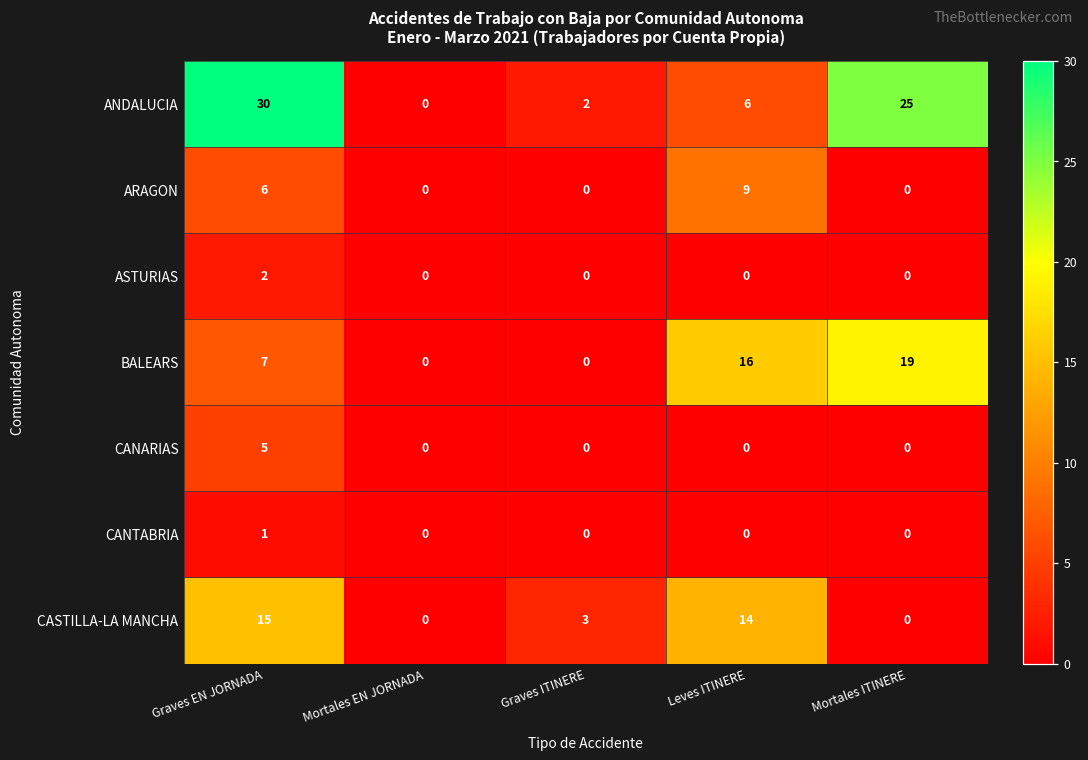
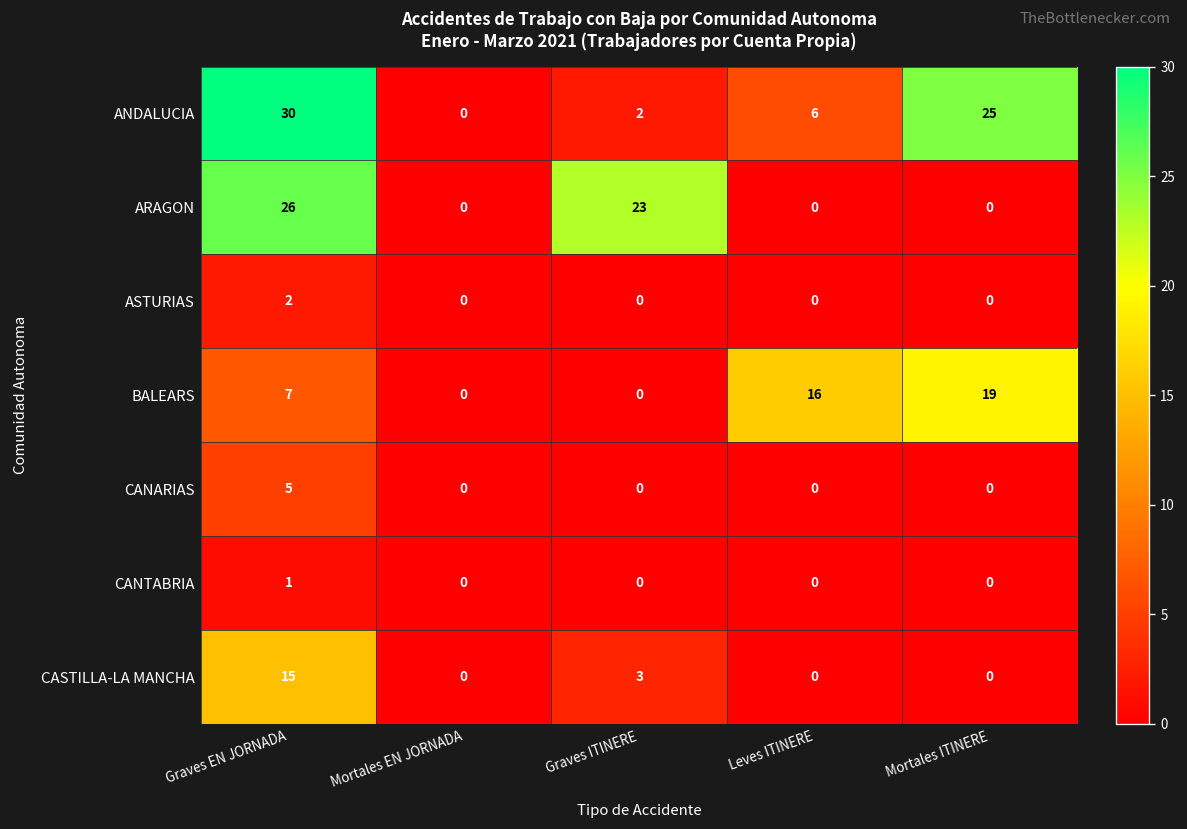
  {
    "ANDALUCIA": {
      "Graves EN JORNADA": 30,
      "Mortales EN JORNADA": 0,
      "Graves ITINERE": 2,
      "Leves ITINERE": 6,
      "Mortales ITINERE": 25
    },
    "ARAGON": {
-     "Graves EN JORNADA": 6,
+     "Graves EN JORNADA": 26,
      "Mortales EN JORNADA": 0,
-     "Graves ITINERE": 0,
-     "Leves ITINERE": 9,
+     "Graves ITINERE": 23,
+     "Leves ITINERE": 0,
      "Mortales ITINERE": 0
    },
    "ASTURIAS": {
      "Graves EN JORNADA": 2,
      "Mortales EN JORNADA": 0,
      "Graves ITINERE": 0,
      "Leves ITINERE": 0,
      "Mortales ITINERE": 0
    },
    "BALEARS": {
      "Graves EN JORNADA": 7,
      "Mortales EN JORNADA": 0,
      "Graves ITINERE": 0,
      "Leves ITINERE": 16,
      "Mortales ITINERE": 19
    },
    "CANARIAS": {
      "Graves EN JORNADA": 5,
      "Mortales EN JORNADA": 0,
      "Graves ITINERE": 0,
      "Leves ITINERE": 0,
      "Mortales ITINERE": 0
    },
    "CANTABRIA": {
      "Graves EN JORNADA": 1,
      "Mortales EN JORNADA": 0,
      "Graves ITINERE": 0,
      "Leves ITINERE": 0,
      "Mortales ITINERE": 0
    },
    "CASTILLA-LA MANCHA": {
      "Graves EN JORNADA": 15,
      "Mortales EN JORNADA": 0,
      "Graves ITINERE": 3,
-     "Leves ITINERE": 14,
+     "Leves ITINERE": 0,
      "Mortales ITINERE": 0
    }
  }
